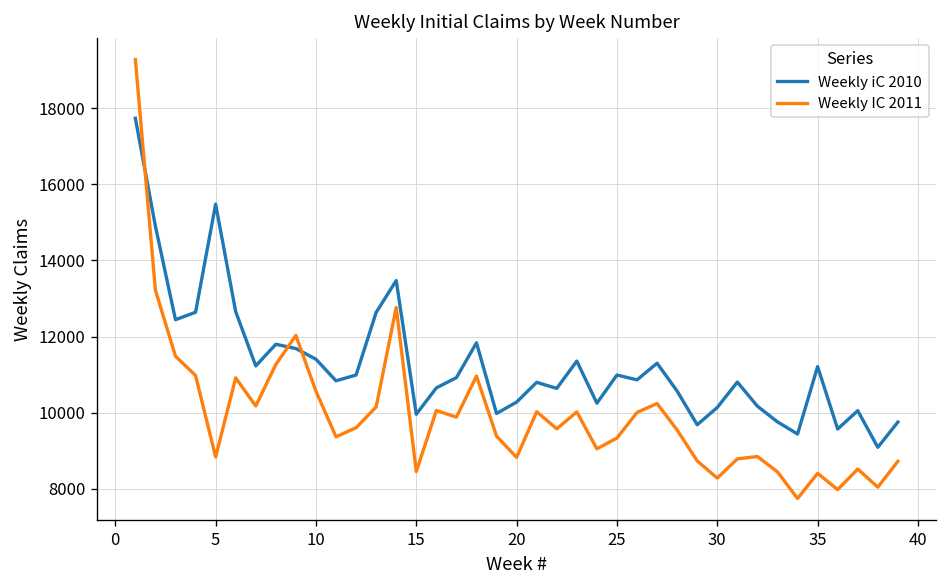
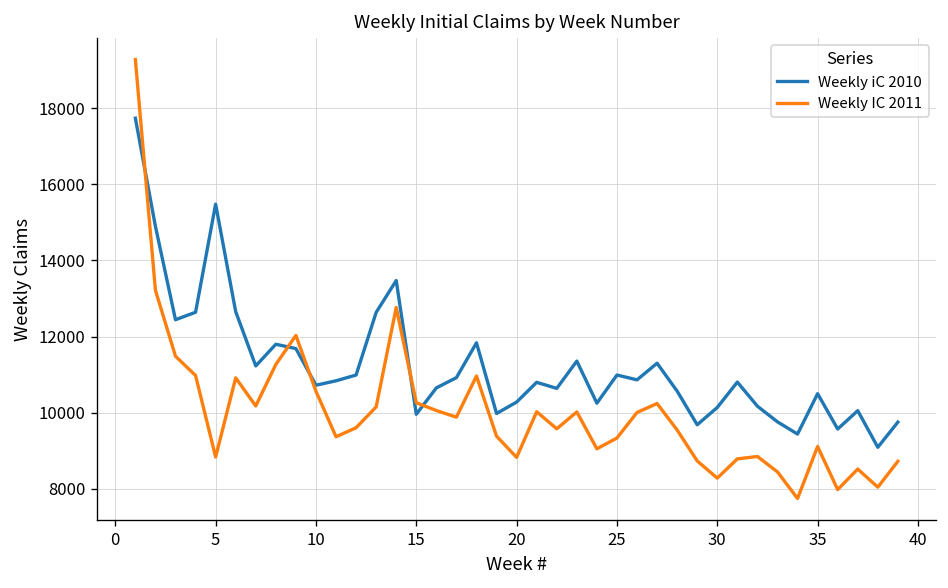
  {
    "Weekly iC 2010": {
      "5": 15500,
-     "10": 11400,
+     "10": 10700,
      "15": 10000,
      "20": 10300,
      "25": 11000,
      "30": 10100,
-     "35": 11200
+     "35": 10500
    },
    "Weekly IC 2011": {
      "5": 8800,
      "10": 10600,
-     "15": 8500,
+     "15": 10300,
      "20": 8800,
      "25": 9300,
      "30": 8300,
-     "35": 8400
+     "35": 9100
    }
  }
